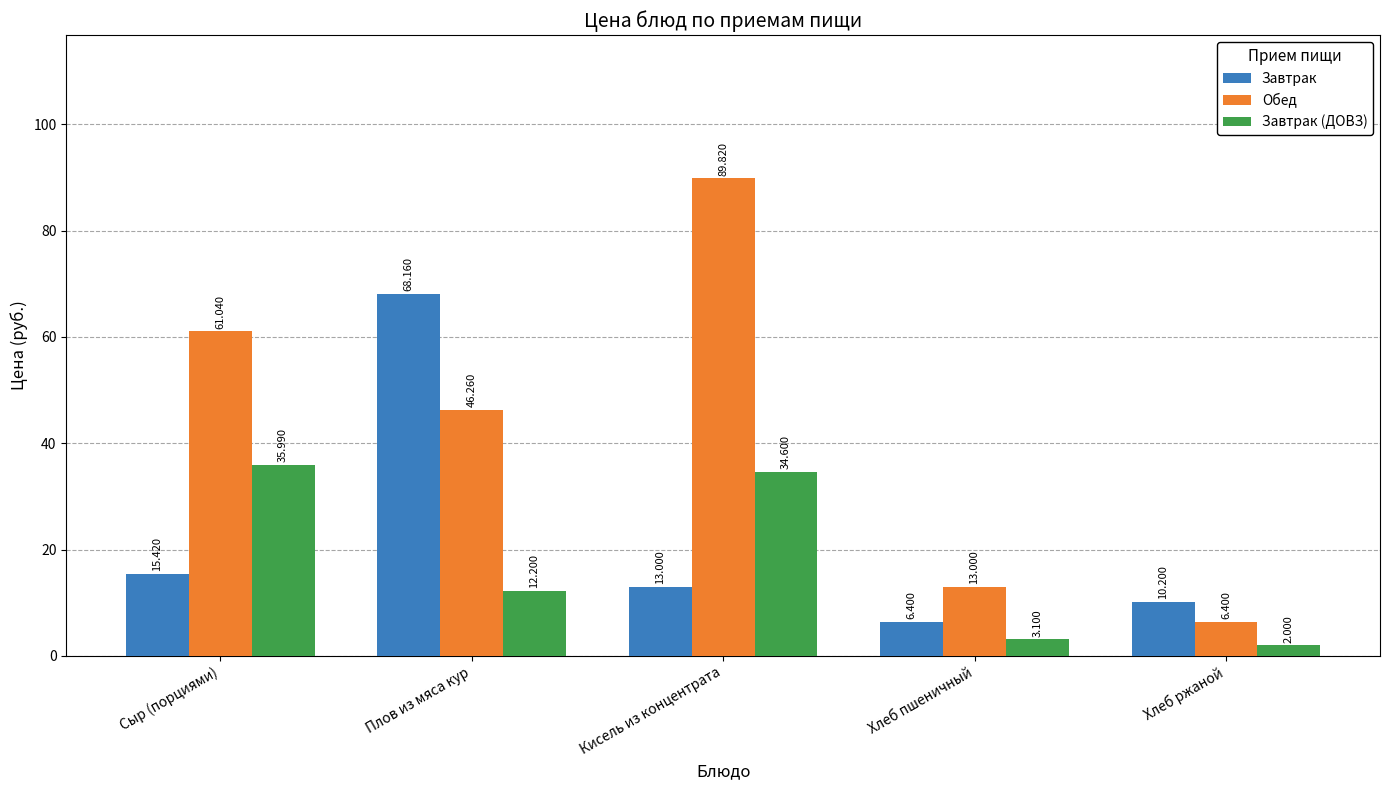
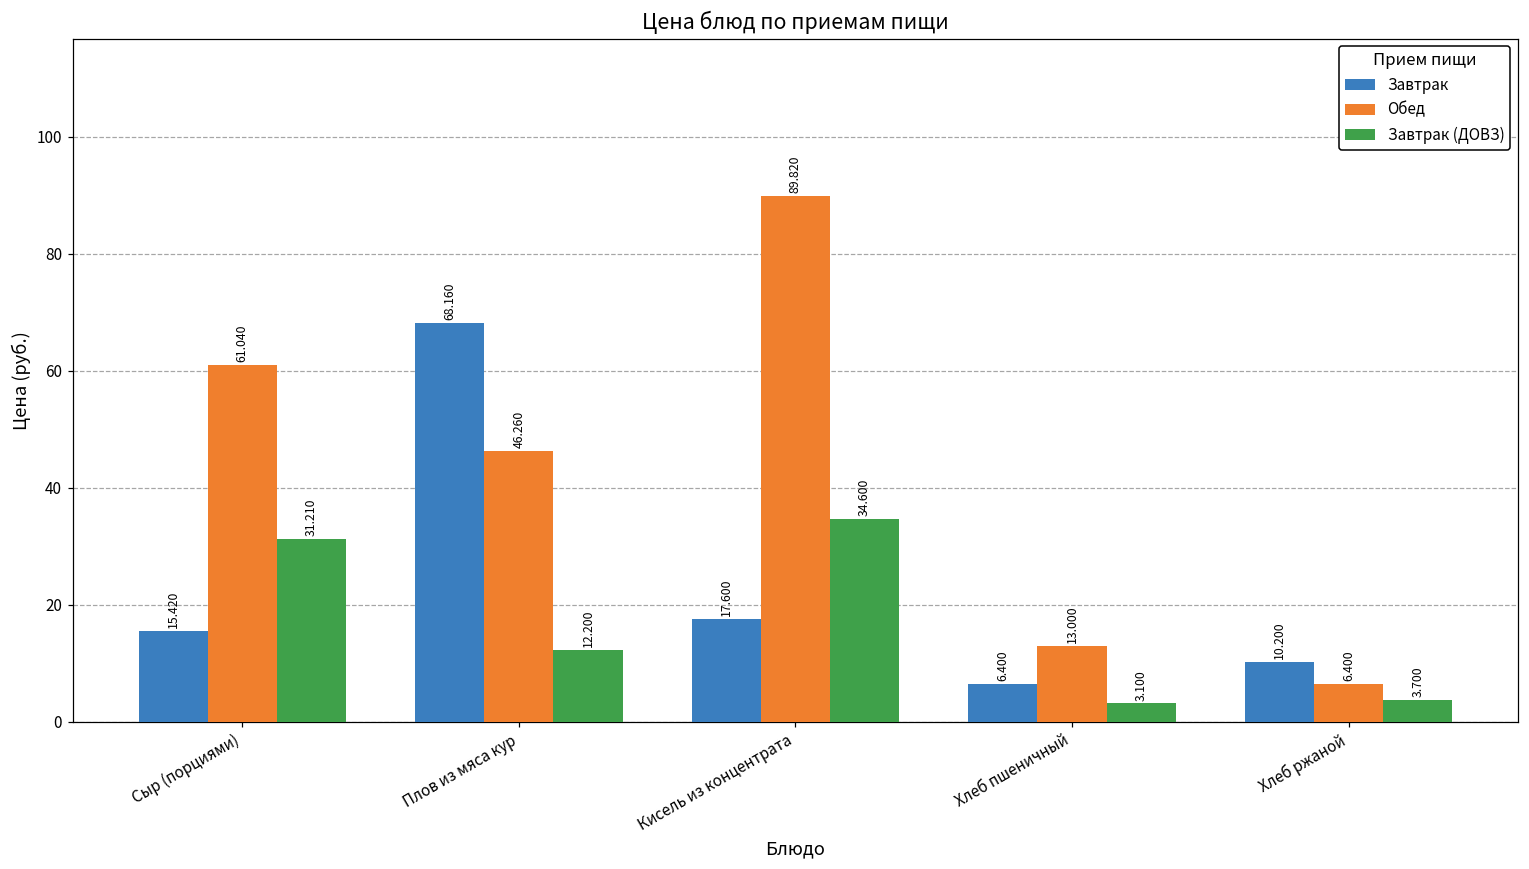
  {
    "Завтрак": {
      "Сыр (порциями)": 15.420,
      "Плов из мяса кур": 68.160,
-     "Кисель из концентрата": 13.000,
+     "Кисель из концентрата": 17.600,
      "Хлеб пшеничный": 6.400,
      "Хлеб ржаной": 10.200
    },
    "Обед": {
      "Сыр (порциями)": 61.040,
      "Плов из мяса кур": 46.260,
      "Кисель из концентрата": 89.820,
      "Хлеб пшеничный": 13.000,
      "Хлеб ржаной": 6.400
    },
    "Завтрак (ДОВЗ)": {
-     "Сыр (порциями)": 35.990,
+     "Сыр (порциями)": 31.210,
      "Плов из мяса кур": 12.200,
      "Кисель из концентрата": 34.600,
      "Хлеб пшеничный": 3.100,
-     "Хлеб ржаной": 2.000
+     "Хлеб ржаной": 3.700
    }
  }
